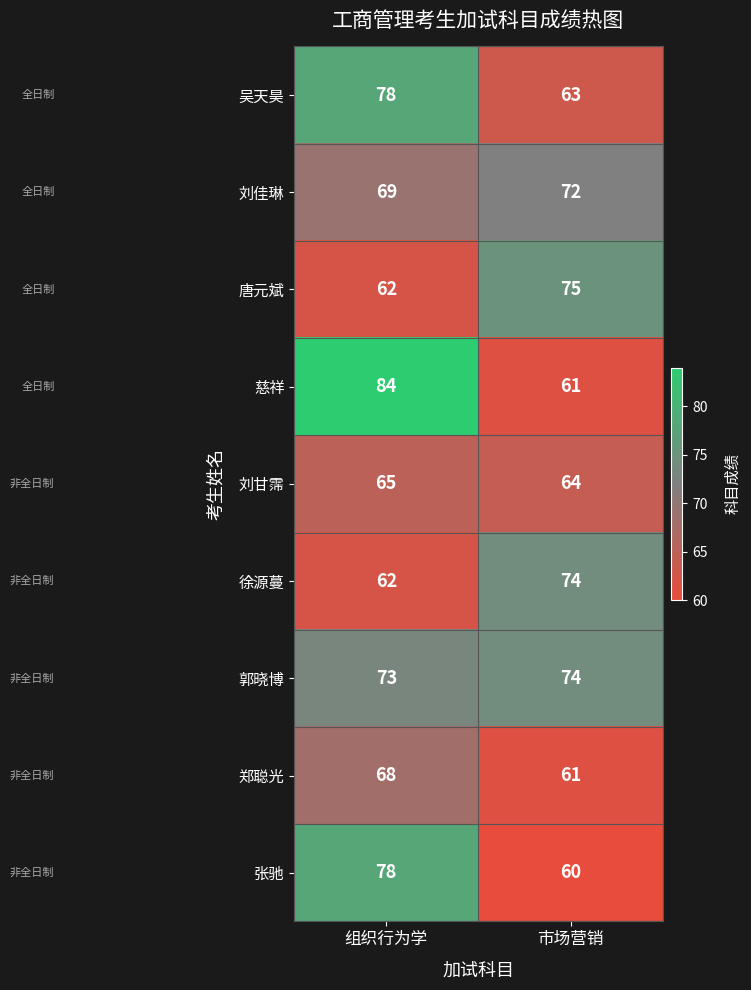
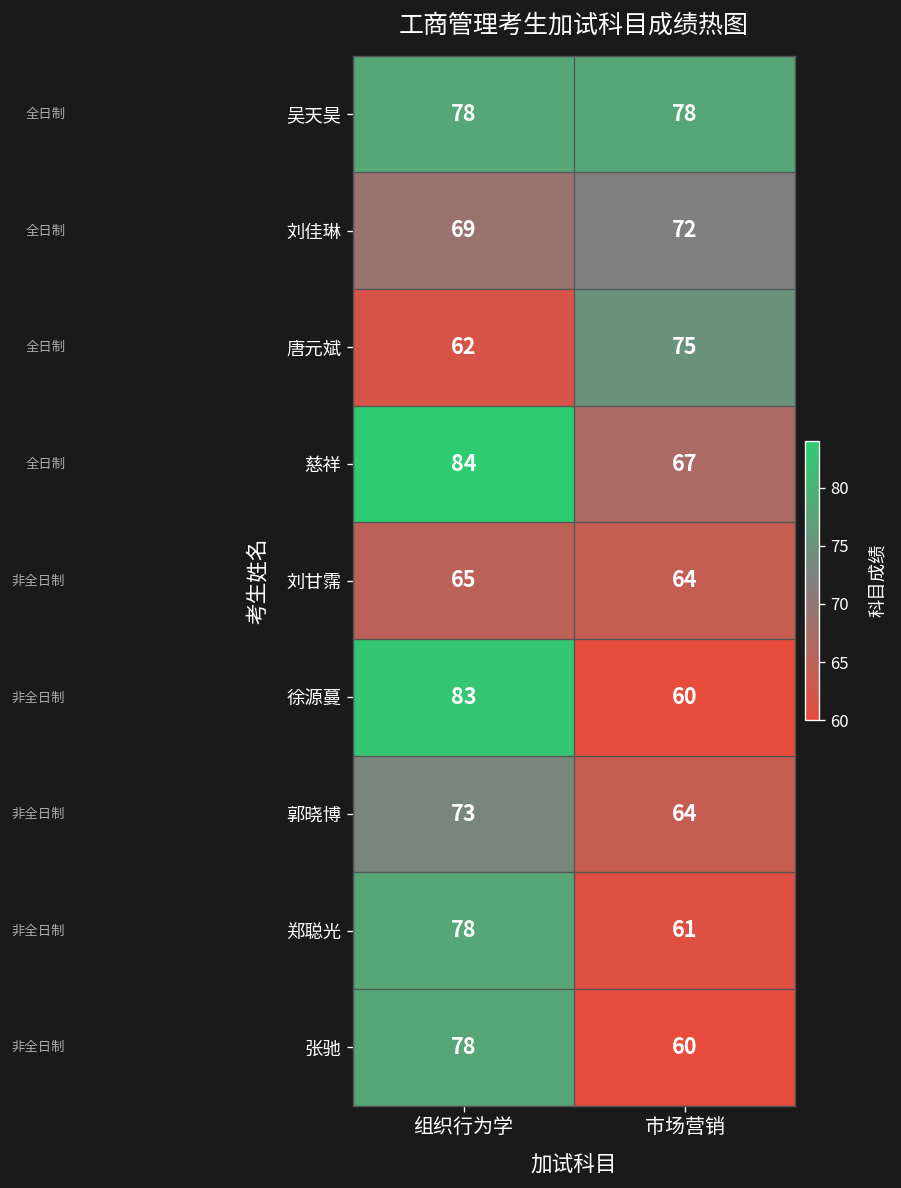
  {
    "吴天昊": {
      "组织行为学": 78,
-     "市场营销": 63
+     "市场营销": 78
    },
    "刘佳琳": {
      "组织行为学": 69,
      "市场营销": 72
    },
    "唐元斌": {
      "组织行为学": 62,
      "市场营销": 75
    },
    "慈祥": {
      "组织行为学": 84,
-     "市场营销": 61
+     "市场营销": 67
    },
    "刘甘霈": {
      "组织行为学": 65,
      "市场营销": 64
    },
    "徐源蔓": {
-     "组织行为学": 62,
-     "市场营销": 74
+     "组织行为学": 83,
+     "市场营销": 60
    },
    "郭晓博": {
      "组织行为学": 73,
-     "市场营销": 74
+     "市场营销": 64
    },
    "郑聪光": {
-     "组织行为学": 68,
+     "组织行为学": 78,
      "市场营销": 61
    },
    "张驰": {
      "组织行为学": 78,
      "市场营销": 60
    }
  }
